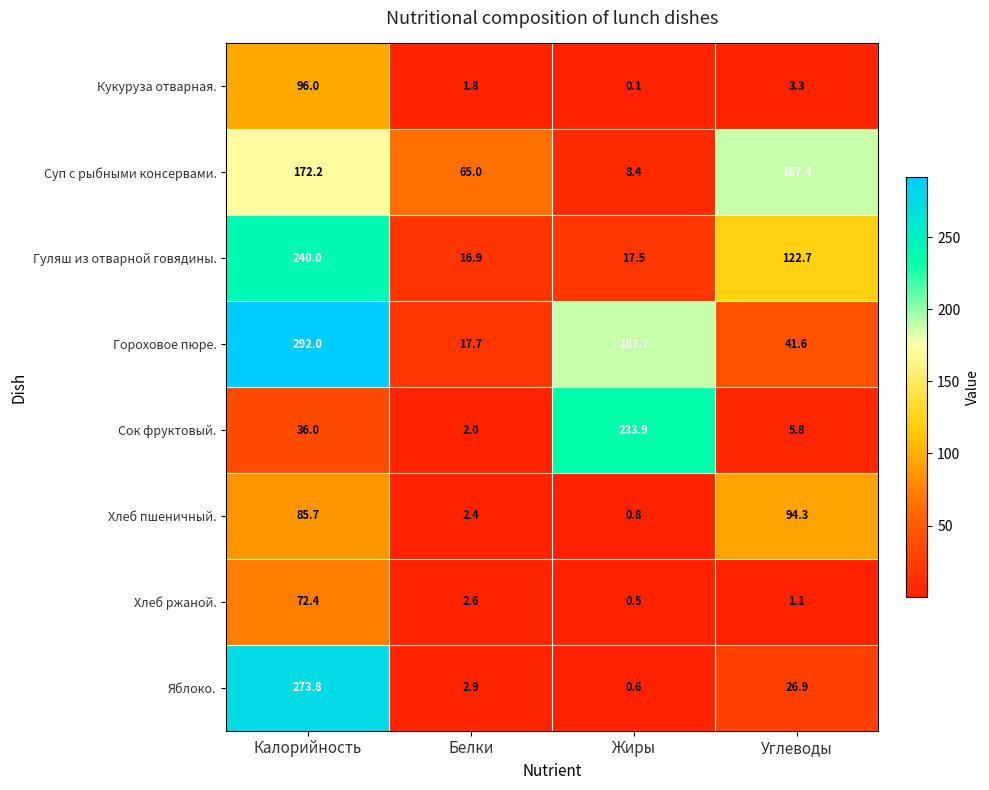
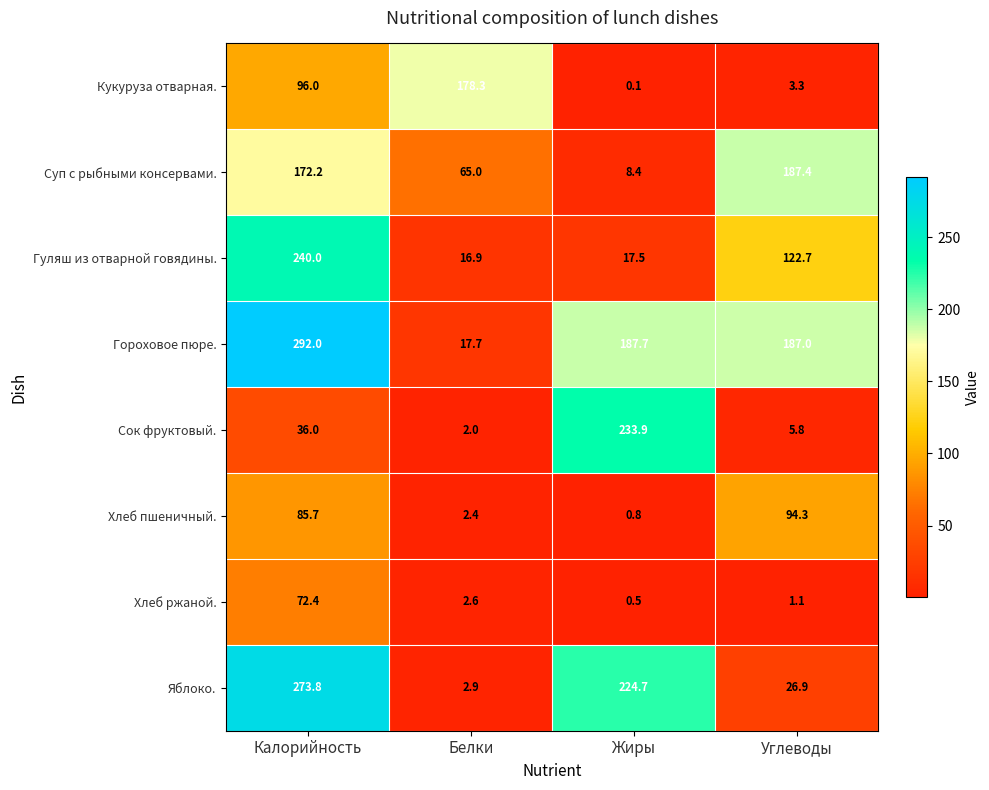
  {
    "Кукуруза отварная.": {
      "Калорийность": 96.0,
-     "Белки": 1.8,
+     "Белки": 178.3,
      "Жиры": 0.1,
      "Углеводы": 3.3
    },
    "Суп с рыбными консервами.": {
      "Калорийность": 172.2,
      "Белки": 65.0,
      "Жиры": 8.4,
      "Углеводы": 187.4
    },
    "Гуляш из отварной говядины.": {
      "Калорийность": 240.0,
      "Белки": 16.9,
      "Жиры": 17.5,
      "Углеводы": 122.7
    },
    "Гороховое пюре.": {
      "Калорийность": 292.0,
      "Белки": 17.7,
      "Жиры": 187.7,
-     "Углеводы": 41.6
+     "Углеводы": 187.0
    },
    "Сок фруктовый.": {
      "Калорийность": 36.0,
      "Белки": 2.0,
      "Жиры": 233.9,
      "Углеводы": 5.8
    },
    "Хлеб пшеничный.": {
      "Калорийность": 85.7,
      "Белки": 2.4,
      "Жиры": 0.8,
      "Углеводы": 94.3
    },
    "Хлеб ржаной.": {
      "Калорийность": 72.4,
      "Белки": 2.6,
      "Жиры": 0.5,
      "Углеводы": 1.1
    },
    "Яблоко.": {
      "Калорийность": 273.8,
      "Белки": 2.9,
-     "Жиры": 0.6,
+     "Жиры": 224.7,
      "Углеводы": 26.9
    }
  }
